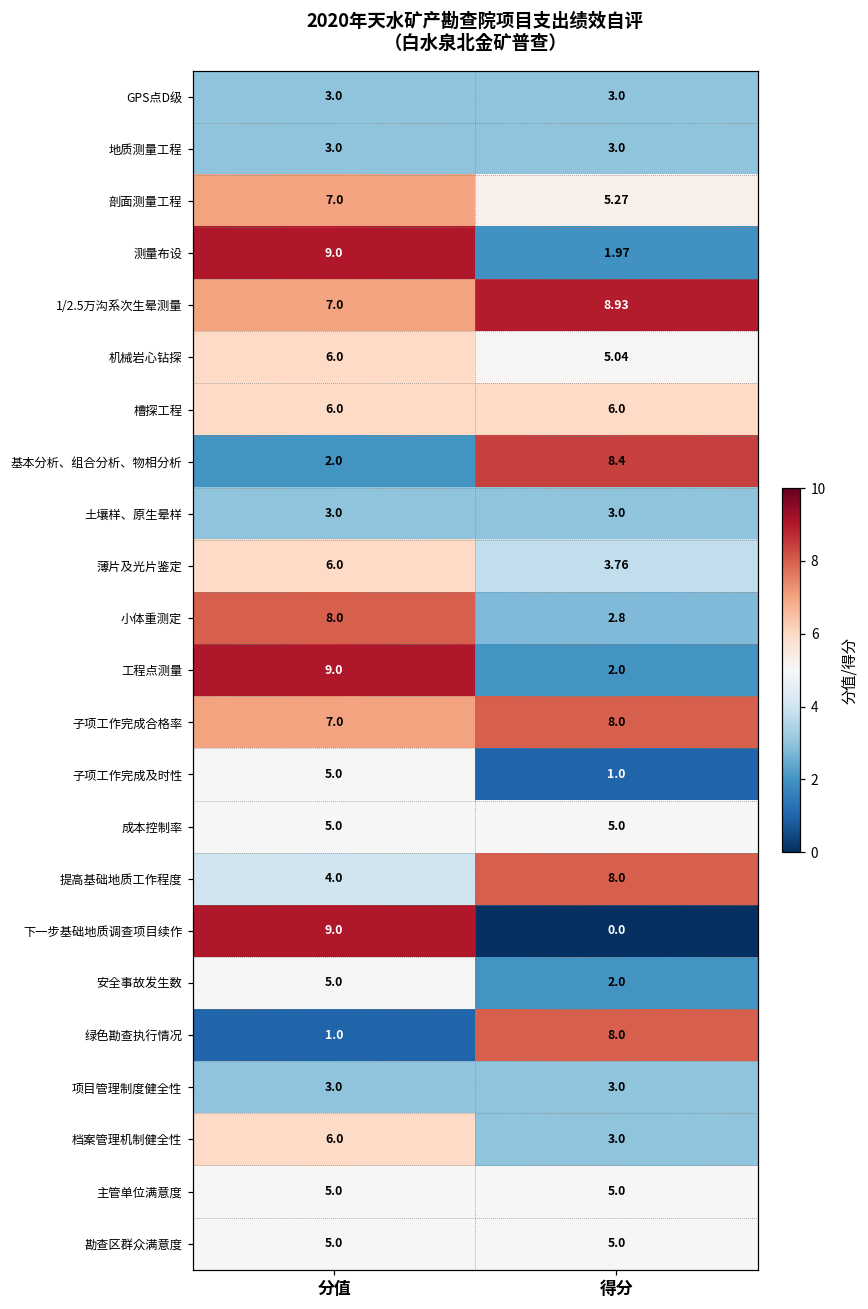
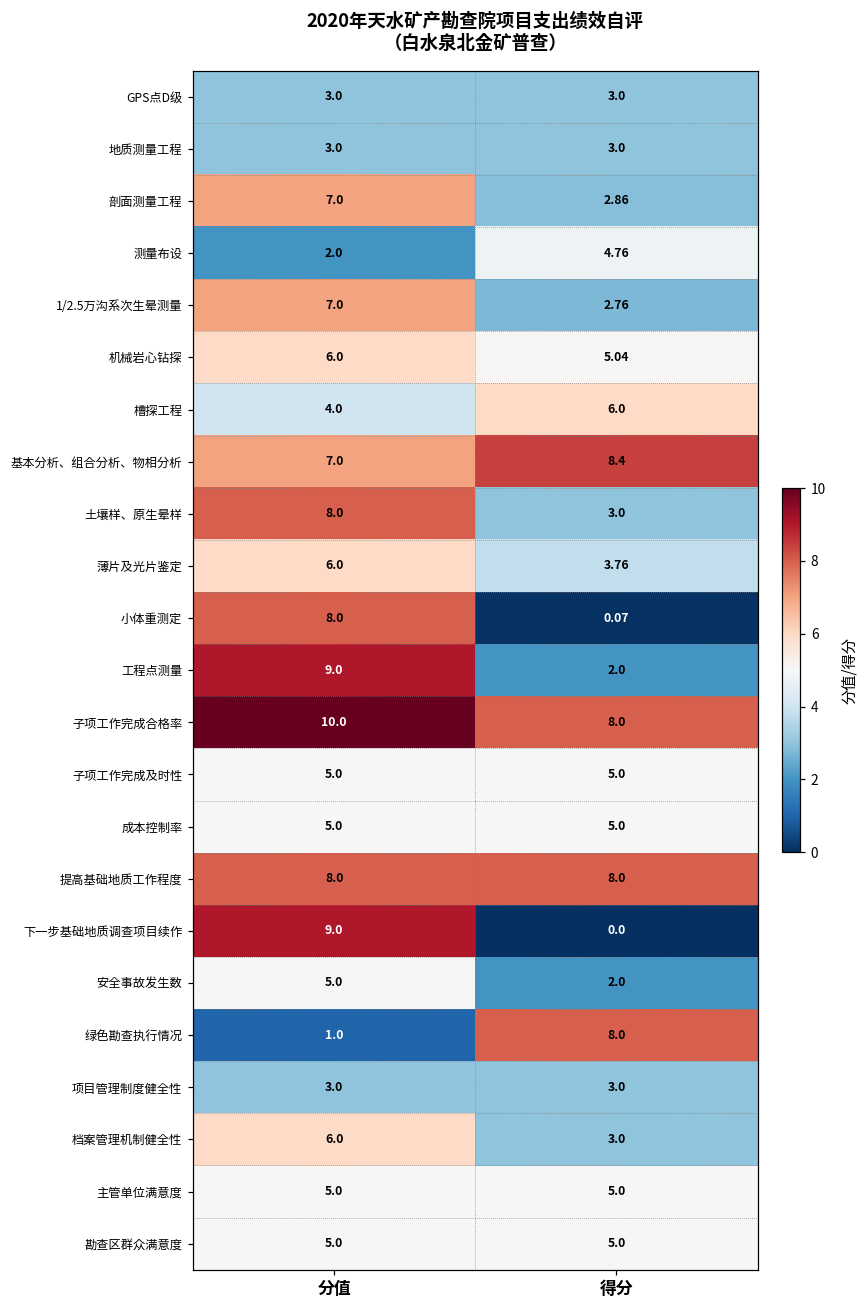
  {
    "GPS点D级": {
      "分值": 3.0,
      "得分": 3.0
    },
    "地质测量工程": {
      "分值": 3.0,
      "得分": 3.0
    },
    "剖面测量工程": {
      "分值": 7.0,
-     "得分": 5.27
+     "得分": 2.86
    },
    "测量布设": {
-     "分值": 9.0,
-     "得分": 1.97
+     "分值": 2.0,
+     "得分": 4.76
    },
    "1/2.5万沟系次生晕测量": {
      "分值": 7.0,
-     "得分": 8.93
+     "得分": 2.76
    },
    "机械岩心钻探": {
      "分值": 6.0,
      "得分": 5.04
    },
    "槽探工程": {
-     "分值": 6.0,
+     "分值": 4.0,
      "得分": 6.0
    },
    "基本分析、组合分析、物相分析": {
-     "分值": 2.0,
+     "分值": 7.0,
      "得分": 8.4
    },
    "土壤样、原生晕样": {
-     "分值": 3.0,
+     "分值": 8.0,
      "得分": 3.0
    },
    "薄片及光片鉴定": {
      "分值": 6.0,
      "得分": 3.76
    },
    "小体重测定": {
      "分值": 8.0,
-     "得分": 2.8
+     "得分": 0.07
    },
    "工程点测量": {
      "分值": 9.0,
      "得分": 2.0
    },
    "子项工作完成合格率": {
-     "分值": 7.0,
+     "分值": 10.0,
      "得分": 8.0
    },
    "子项工作完成及时性": {
      "分值": 5.0,
-     "得分": 1.0
+     "得分": 5.0
    },
    "成本控制率": {
      "分值": 5.0,
      "得分": 5.0
    },
    "提高基础地质工作程度": {
-     "分值": 4.0,
+     "分值": 8.0,
      "得分": 8.0
    },
    "下一步基础地质调查项目续作": {
      "分值": 9.0,
      "得分": 0.0
    },
    "安全事故发生数": {
      "分值": 5.0,
      "得分": 2.0
    },
    "绿色勘查执行情况": {
      "分值": 1.0,
      "得分": 8.0
    },
    "项目管理制度健全性": {
      "分值": 3.0,
      "得分": 3.0
    },
    "档案管理机制健全性": {
      "分值": 6.0,
      "得分": 3.0
    },
    "主管单位满意度": {
      "分值": 5.0,
      "得分": 5.0
    },
    "勘查区群众满意度": {
      "分值": 5.0,
      "得分": 5.0
    }
  }
